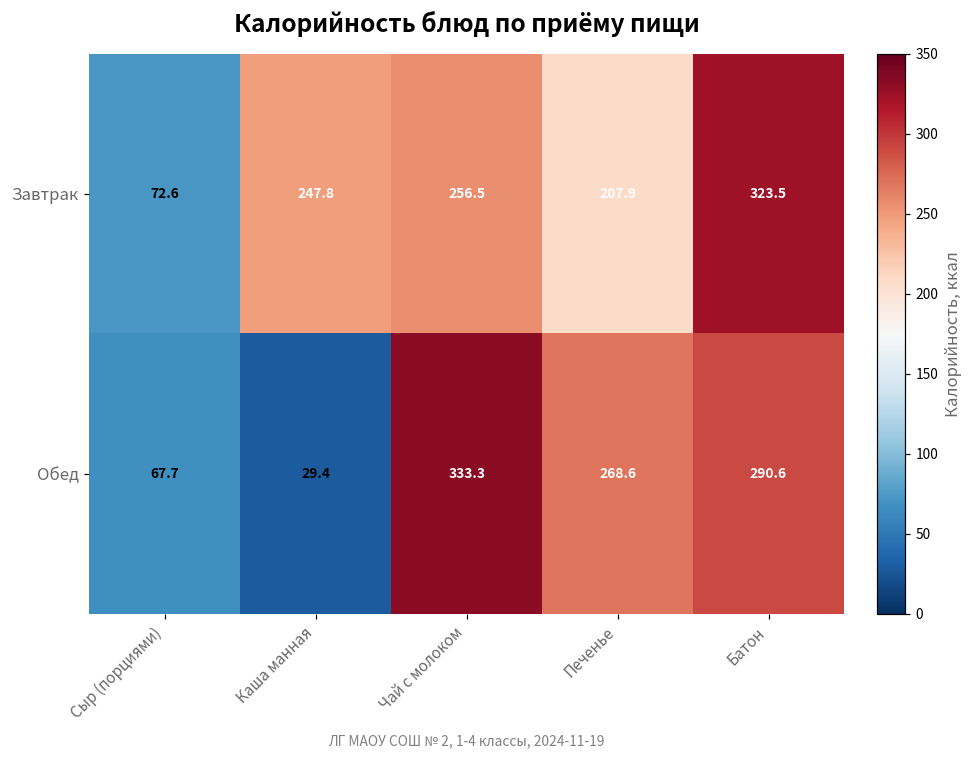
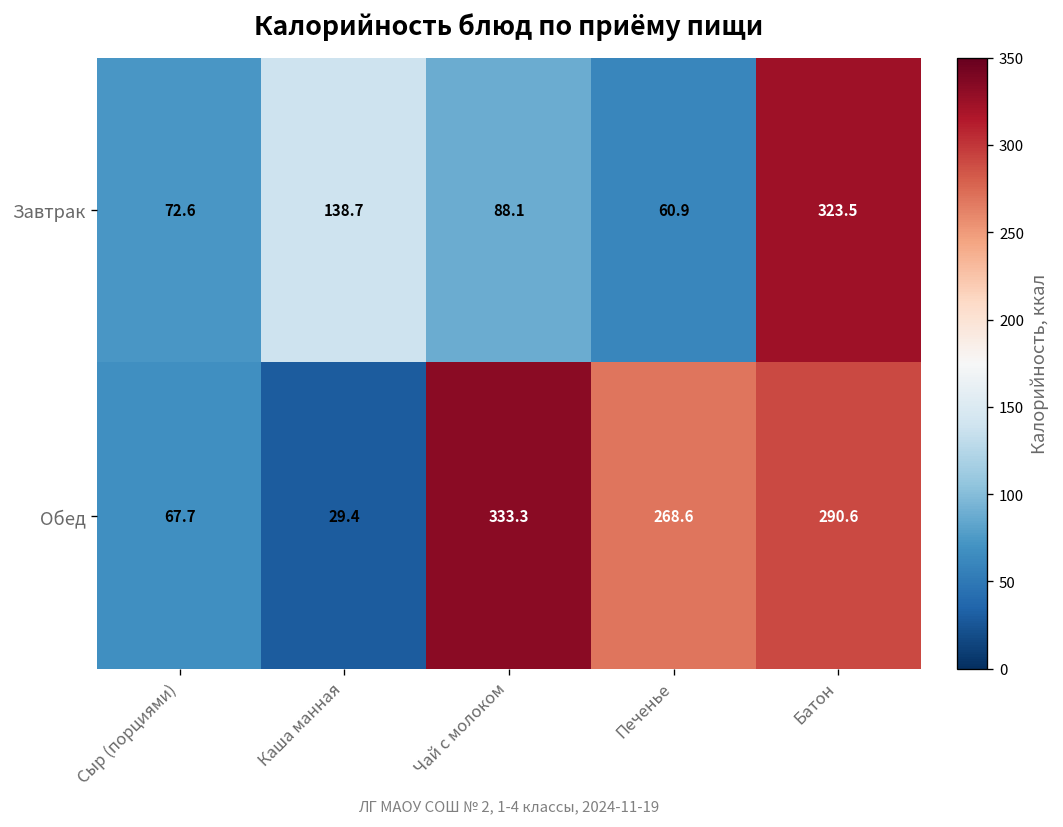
  {
    "Завтрак": {
      "Сыр (порциями)": 72.6,
-     "Каша манная": 247.8,
-     "Чай с молоком": 256.5,
-     "Печенье": 207.9,
+     "Каша манная": 138.7,
+     "Чай с молоком": 88.1,
+     "Печенье": 60.9,
      "Батон": 323.5
    },
    "Обед": {
      "Сыр (порциями)": 67.7,
      "Каша манная": 29.4,
      "Чай с молоком": 333.3,
      "Печенье": 268.6,
      "Батон": 290.6
    }
  }
